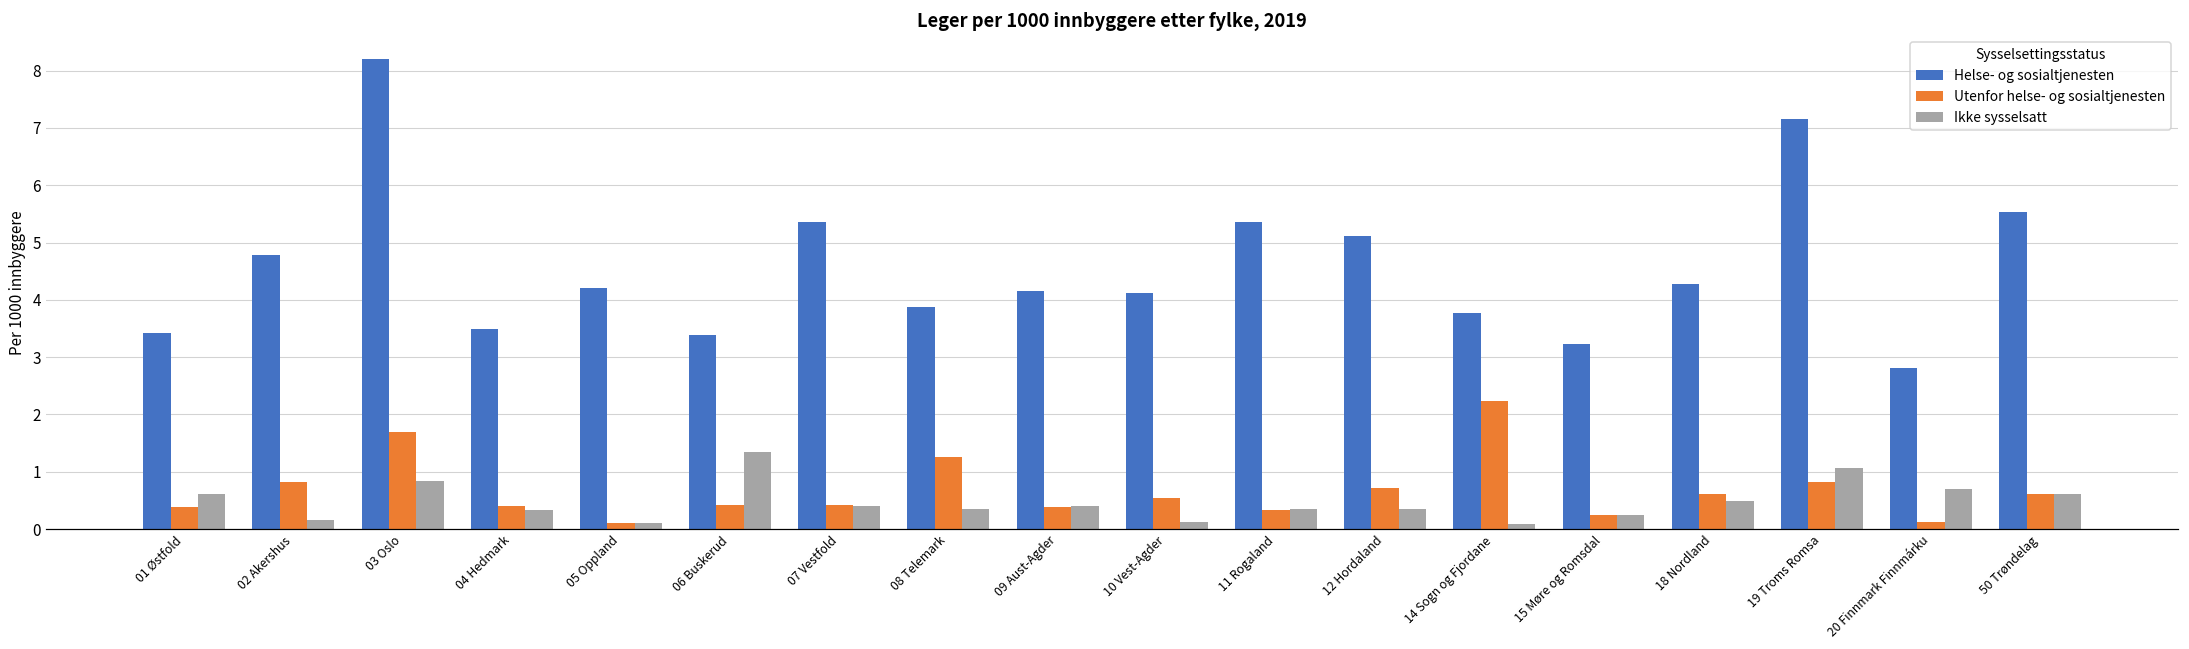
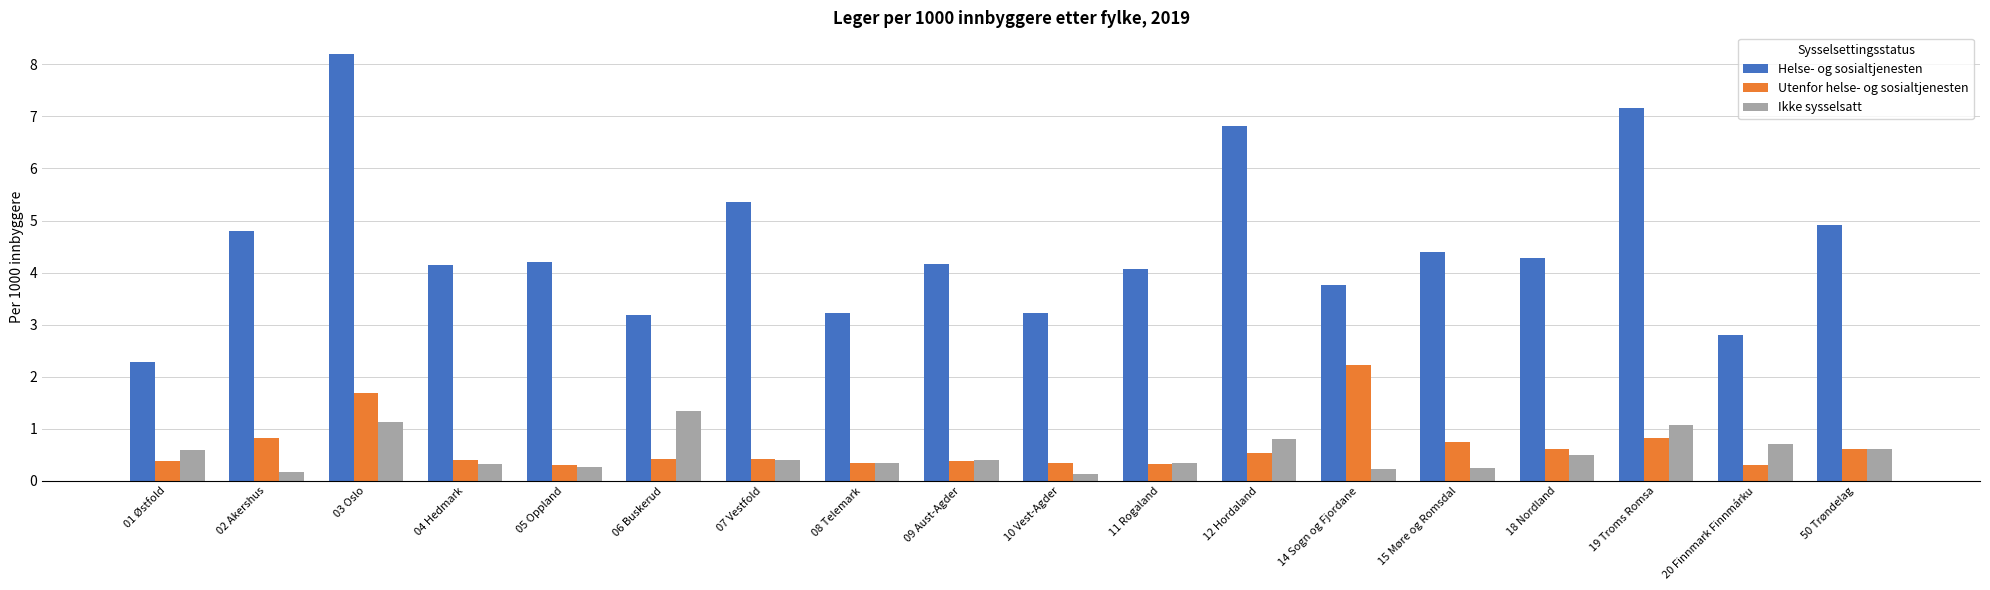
  {
    "Helse- og sosialtjenesten": {
-     "01 Østfold": 3.4,
+     "01 Østfold": 2.3,
      "02 Akershus": 4.8,
      "03 Oslo": 8.2,
-     "04 Hedmark": 3.5,
+     "04 Hedmark": 4.2,
      "05 Oppland": 4.2,
-     "06 Buskerud": 3.4,
+     "06 Buskerud": 3.2,
      "07 Vestfold": 5.4,
-     "08 Telemark": 3.9,
+     "08 Telemark": 3.2,
      "09 Aust-Agder": 4.2,
-     "10 Vest-Agder": 4.1,
-     "11 Rogaland": 5.4,
-     "12 Hordaland": 5.1,
+     "10 Vest-Agder": 3.2,
+     "11 Rogaland": 4.1,
+     "12 Hordaland": 6.8,
      "14 Sogn og Fjordane": 3.8,
-     "15 Møre og Romsdal": 3.2,
+     "15 Møre og Romsdal": 4.4,
      "18 Nordland": 4.3,
      "19 Troms Romsa": 7.2,
      "20 Finnmark Finnmárku": 2.8,
-     "50 Trøndelag": 5.5
+     "50 Trøndelag": 4.9
    },
    "Utenfor helse- og sosialtjenesten": {
      "01 Østfold": 0.4,
      "02 Akershus": 0.8,
      "03 Oslo": 1.7,
      "04 Hedmark": 0.4,
-     "05 Oppland": 0.1,
+     "05 Oppland": 0.3,
      "06 Buskerud": 0.4,
      "07 Vestfold": 0.4,
-     "08 Telemark": 1.3,
+     "08 Telemark": 0.3,
      "09 Aust-Agder": 0.4,
-     "10 Vest-Agder": 0.5,
+     "10 Vest-Agder": 0.3,
      "11 Rogaland": 0.3,
-     "12 Hordaland": 0.7,
+     "12 Hordaland": 0.5,
      "14 Sogn og Fjordane": 2.2,
-     "15 Møre og Romsdal": 0.2,
+     "15 Møre og Romsdal": 0.8,
      "18 Nordland": 0.6,
      "19 Troms Romsa": 0.8,
-     "20 Finnmark Finnmárku": 0.1,
+     "20 Finnmark Finnmárku": 0.3,
      "50 Trøndelag": 0.6
    },
    "Ikke sysselsatt": {
      "01 Østfold": 0.6,
      "02 Akershus": 0.2,
-     "03 Oslo": 0.8,
+     "03 Oslo": 1.1,
      "04 Hedmark": 0.3,
-     "05 Oppland": 0.1,
+     "05 Oppland": 0.3,
      "06 Buskerud": 1.3,
      "07 Vestfold": 0.4,
      "08 Telemark": 0.3,
      "09 Aust-Agder": 0.4,
      "10 Vest-Agder": 0.1,
      "11 Rogaland": 0.3,
-     "12 Hordaland": 0.4,
-     "14 Sogn og Fjordane": 0.1,
+     "12 Hordaland": 0.8,
+     "14 Sogn og Fjordane": 0.2,
      "15 Møre og Romsdal": 0.3,
      "18 Nordland": 0.5,
      "19 Troms Romsa": 1.1,
      "20 Finnmark Finnmárku": 0.7,
      "50 Trøndelag": 0.6
    }
  }
